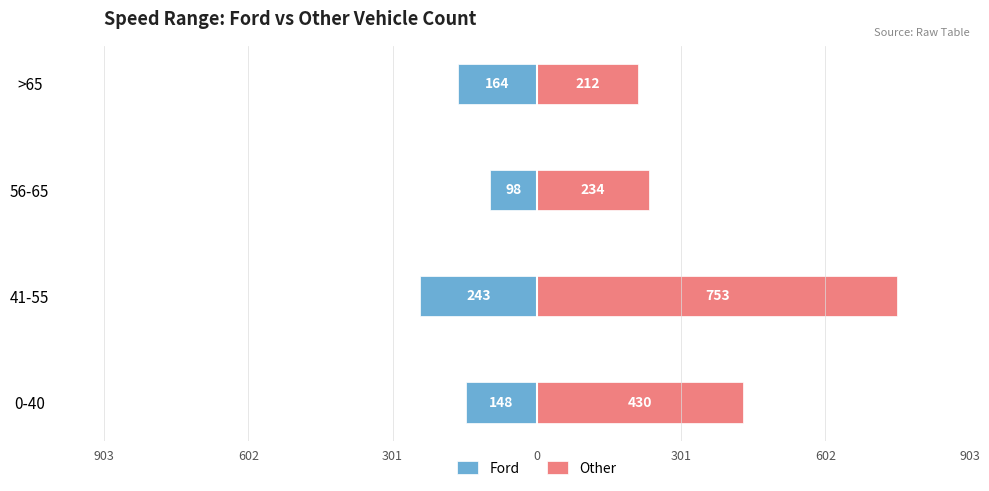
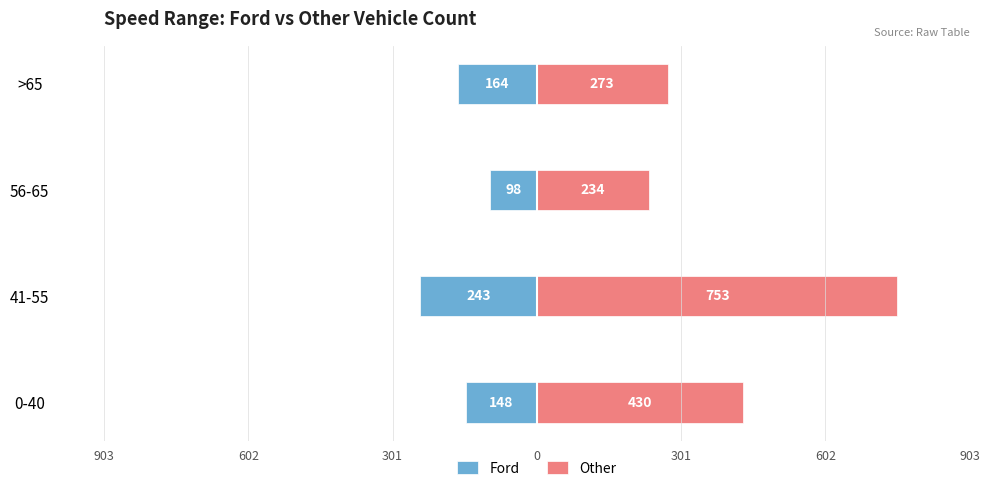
  {
    "Other": {
-     ">65": 212,
+     ">65": 273,
      "56-65": 234,
      "41-55": 753,
      "0-40": 430
    }
  }
